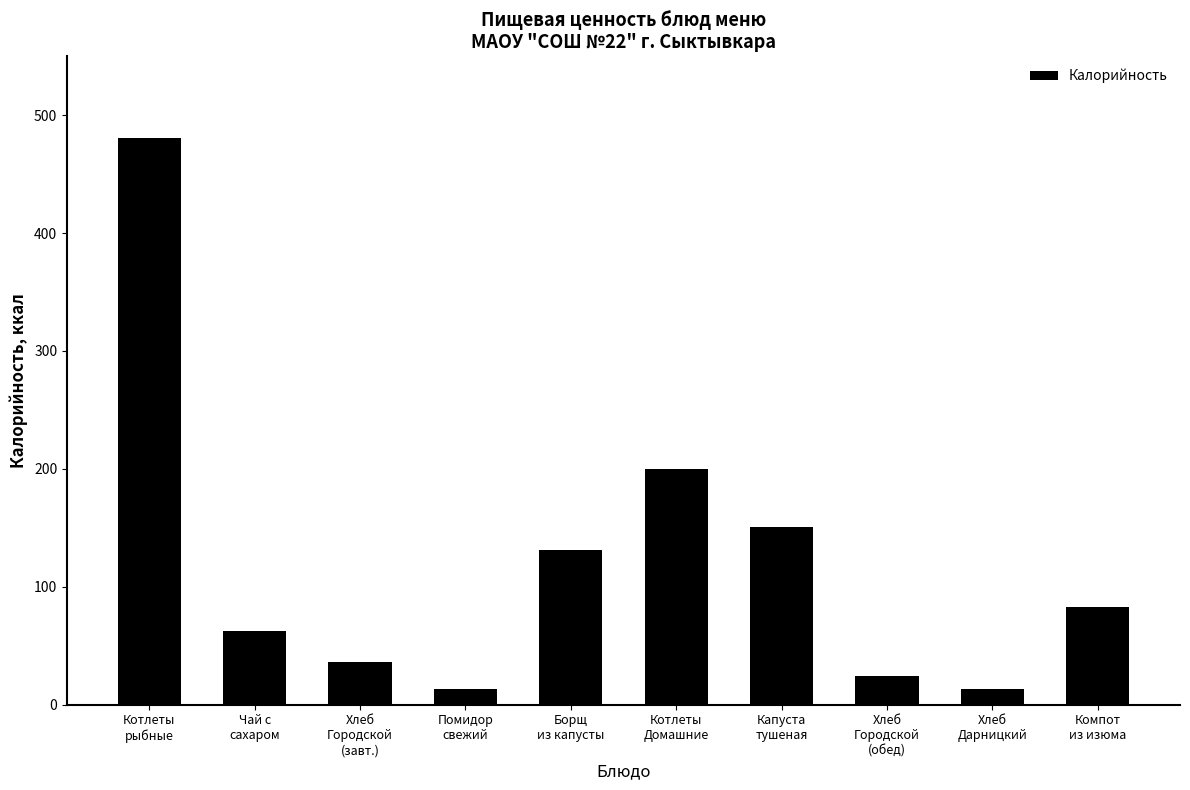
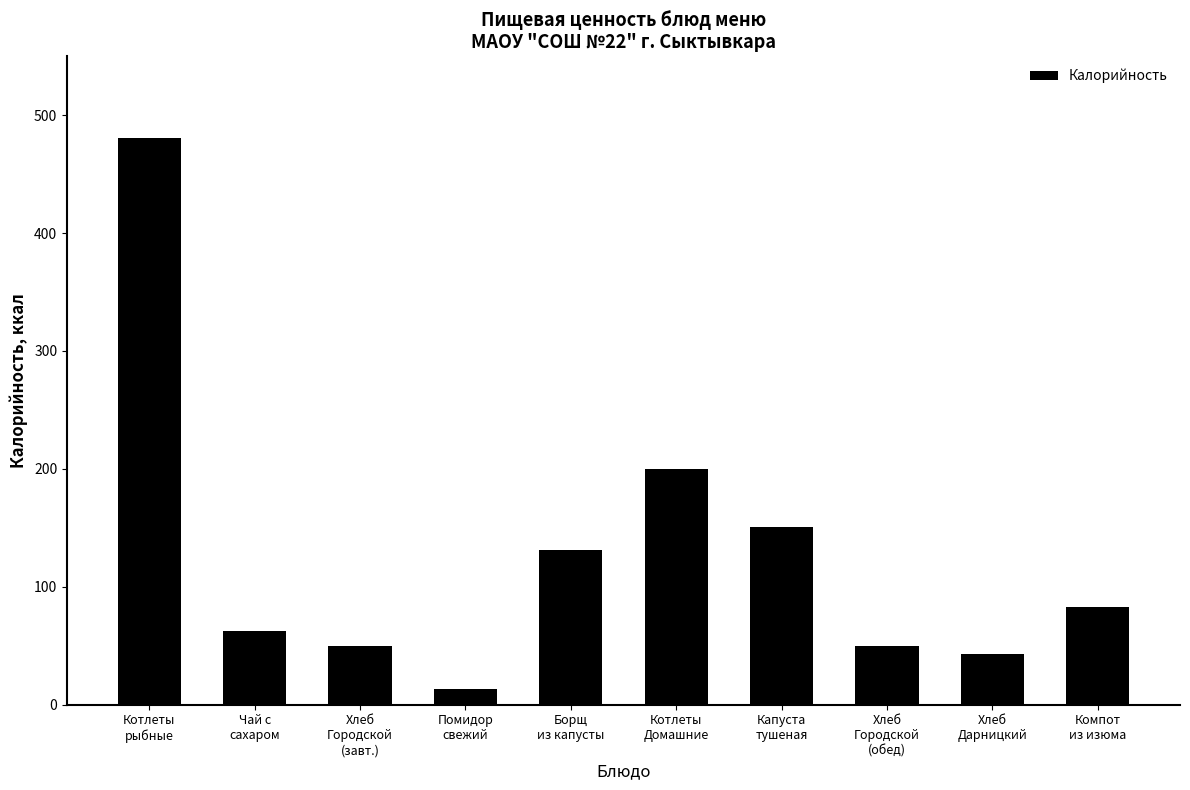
  {
    "Котлеты рыбные": 481,
    "Чай с сахаром": 62,
-   "Хлеб Городской (завт.)": 36,
+   "Хлеб Городской (завт.)": 50,
    "Помидор свежий": 13,
    "Борщ из капусты": 131,
    "Котлеты Домашние": 200,
    "Капуста тушеная": 151,
-   "Хлеб Городской (обед)": 24,
-   "Хлеб Дарницкий": 13,
+   "Хлеб Городской (обед)": 50,
+   "Хлеб Дарницкий": 43,
    "Компот из изюма": 83
  }
